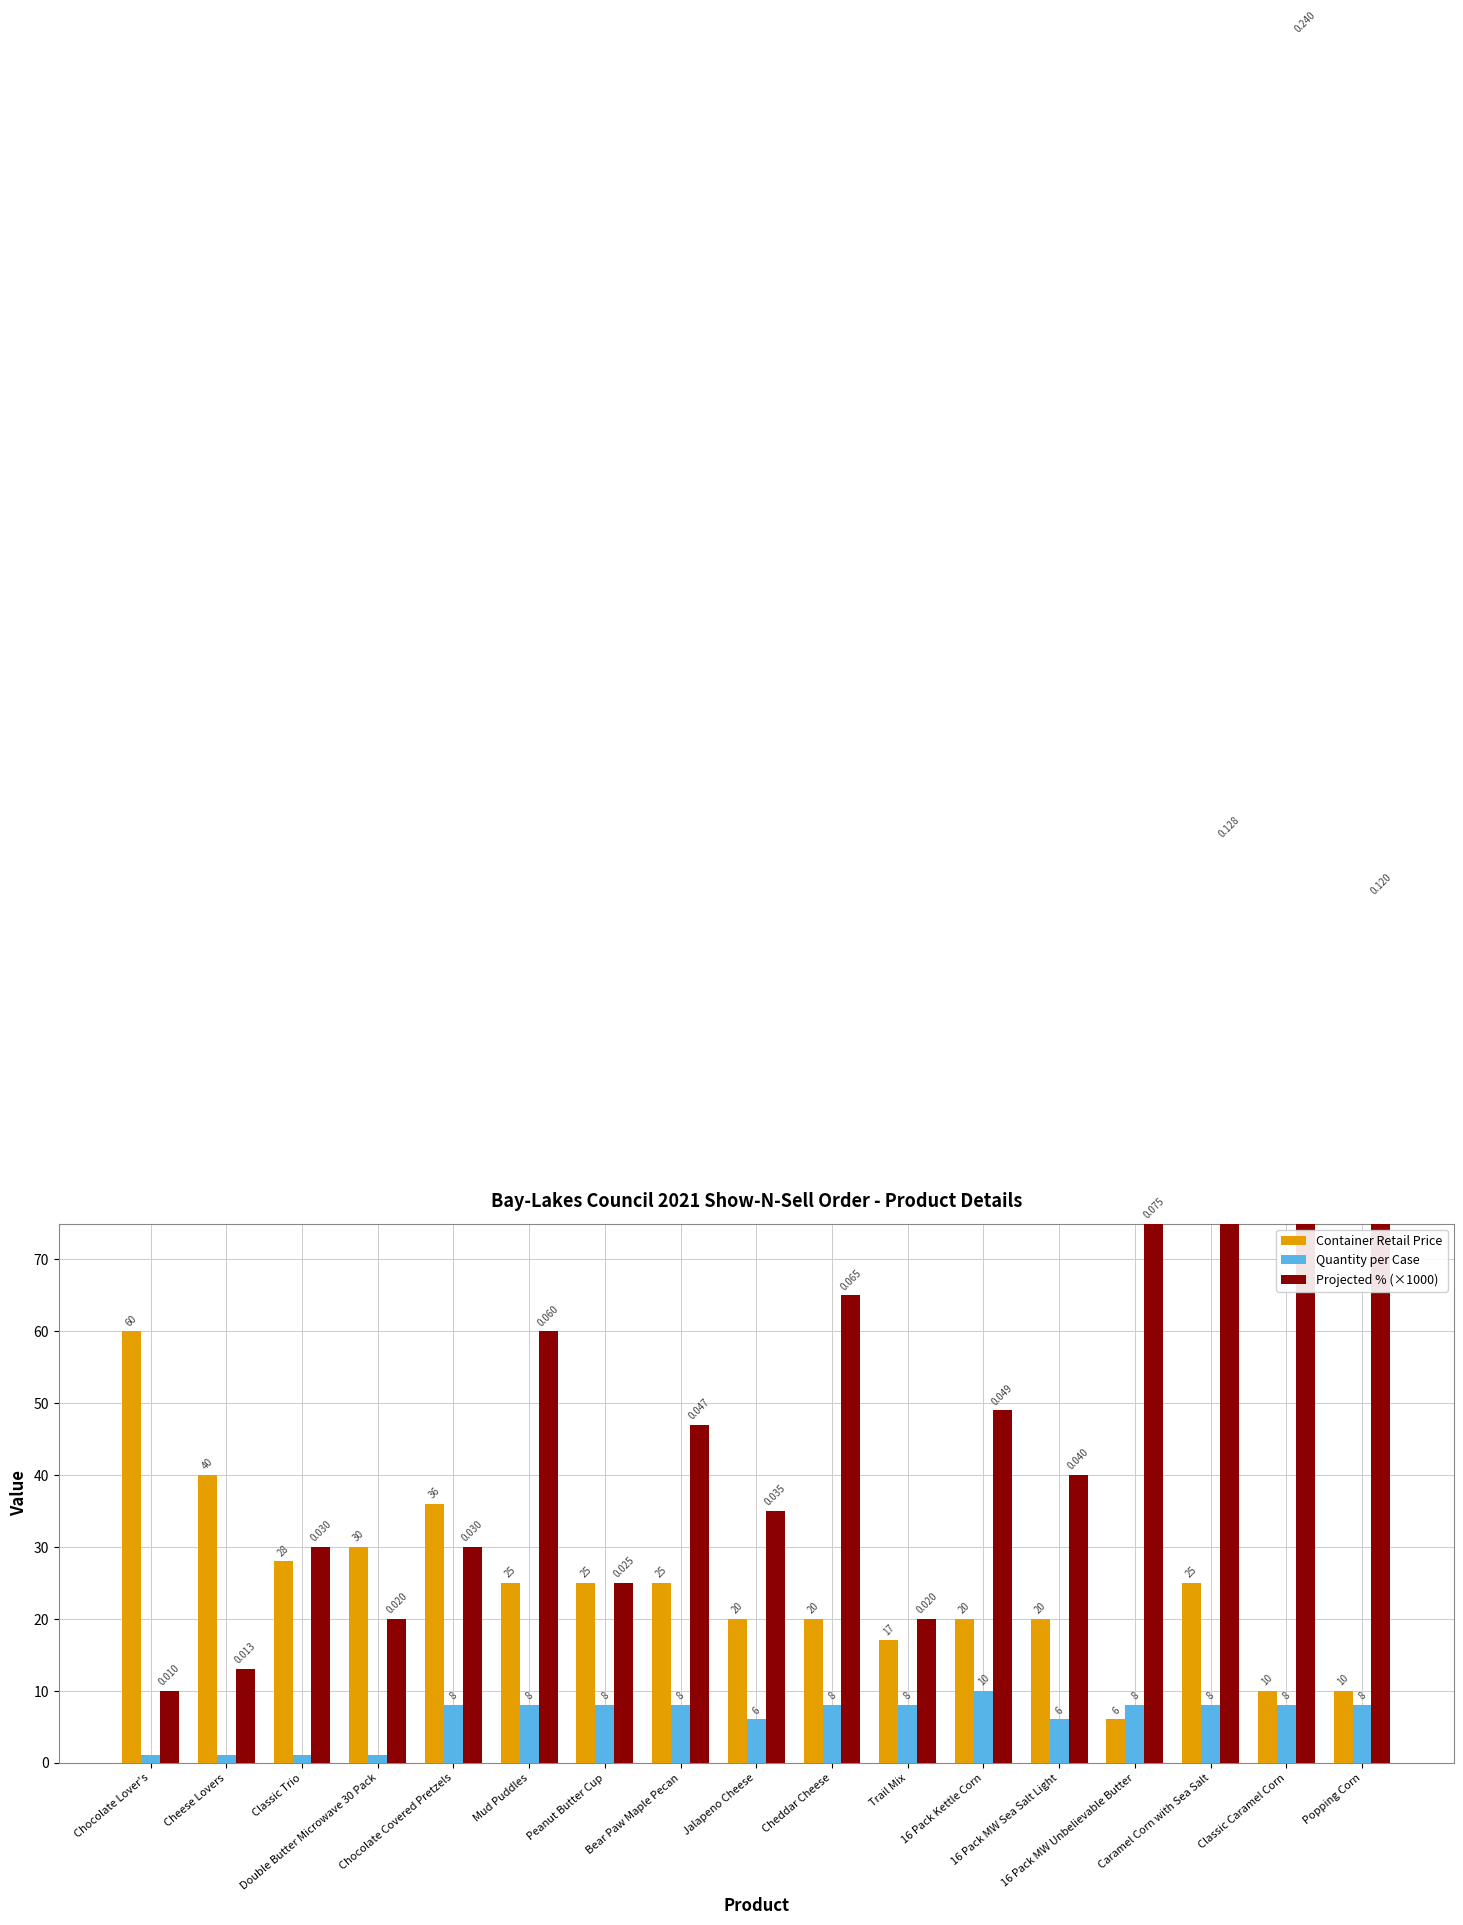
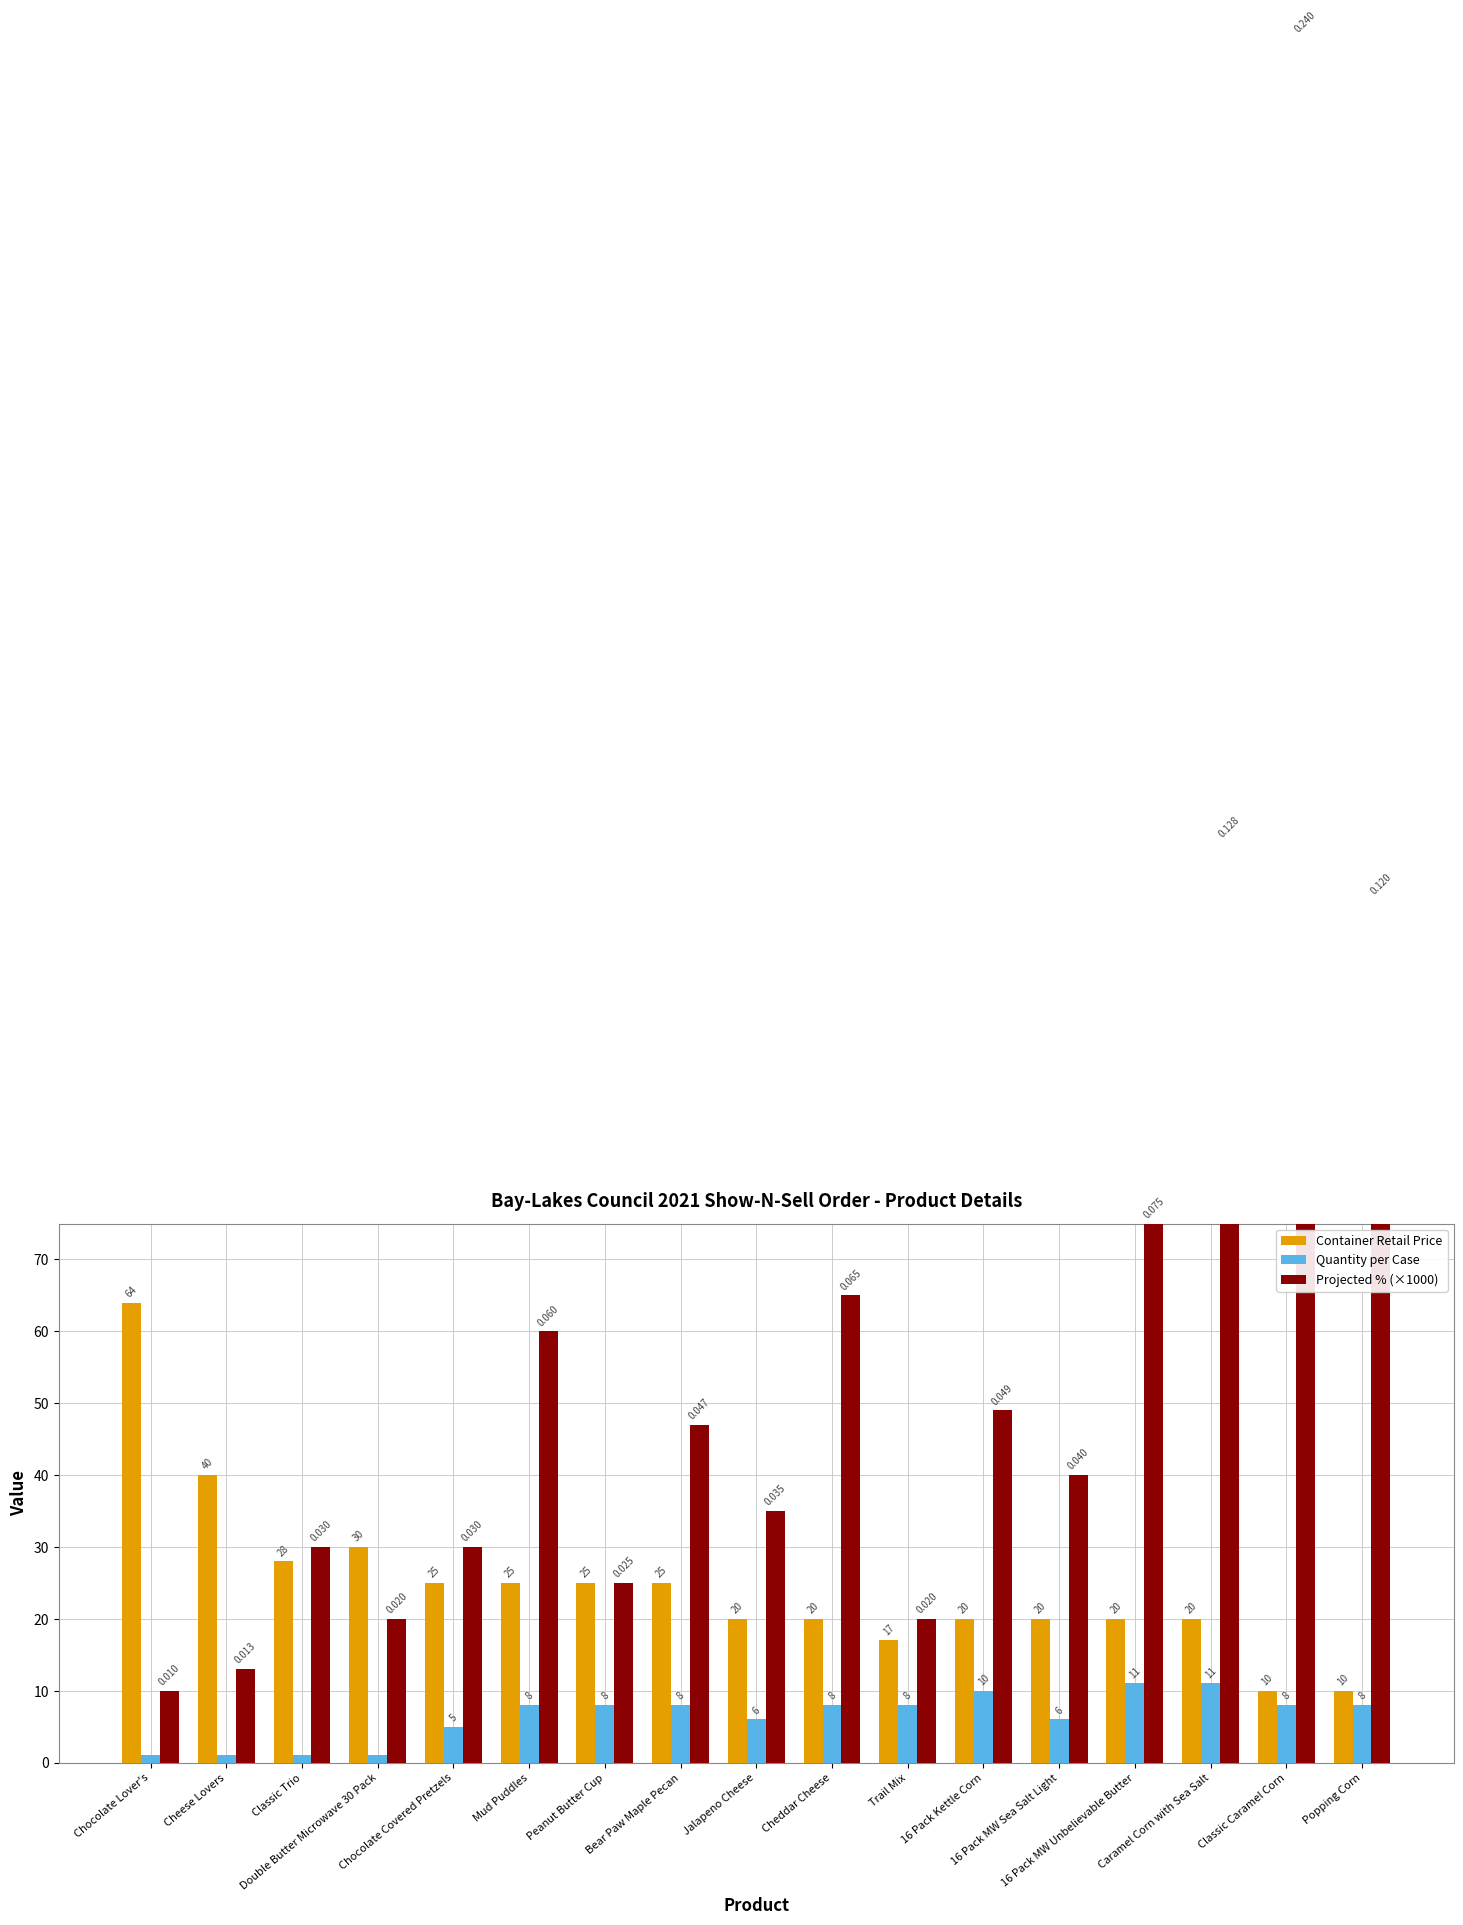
  {
    "Container Retail Price": {
-     "Chocolate Lover's": 60,
+     "Chocolate Lover's": 64,
      "Cheese Lovers": 40,
      "Classic Trio": 28,
      "Double Butter Microwave 30 Pack": 30,
-     "Chocolate Covered Pretzels": 36,
+     "Chocolate Covered Pretzels": 25,
      "Mud Puddles": 25,
      "Peanut Butter Cup": 25,
      "Bear Paw Maple Pecan": 25,
      "Jalapeno Cheese": 20,
      "Cheddar Cheese": 20,
      "Trail Mix": 17,
      "16 Pack Kettle Corn": 20,
      "16 Pack MW Sea Salt Light": 20,
-     "16 Pack MW Unbelievable Butter": 6,
-     "Caramel Corn with Sea Salt": 25,
+     "16 Pack MW Unbelievable Butter": 20,
+     "Caramel Corn with Sea Salt": 20,
      "Classic Caramel Corn": 10,
      "Popping Corn": 10
    },
    "Quantity per Case": {
-     "Chocolate Covered Pretzels": 8,
+     "Chocolate Covered Pretzels": 5,
      "Mud Puddles": 8,
      "Peanut Butter Cup": 8,
      "Bear Paw Maple Pecan": 8,
      "Jalapeno Cheese": 6,
      "Cheddar Cheese": 8,
      "Trail Mix": 8,
      "16 Pack Kettle Corn": 10,
      "16 Pack MW Sea Salt Light": 6,
-     "16 Pack MW Unbelievable Butter": 8,
-     "Caramel Corn with Sea Salt": 8,
+     "16 Pack MW Unbelievable Butter": 11,
+     "Caramel Corn with Sea Salt": 11,
      "Classic Caramel Corn": 8,
      "Popping Corn": 8
    }
  }
